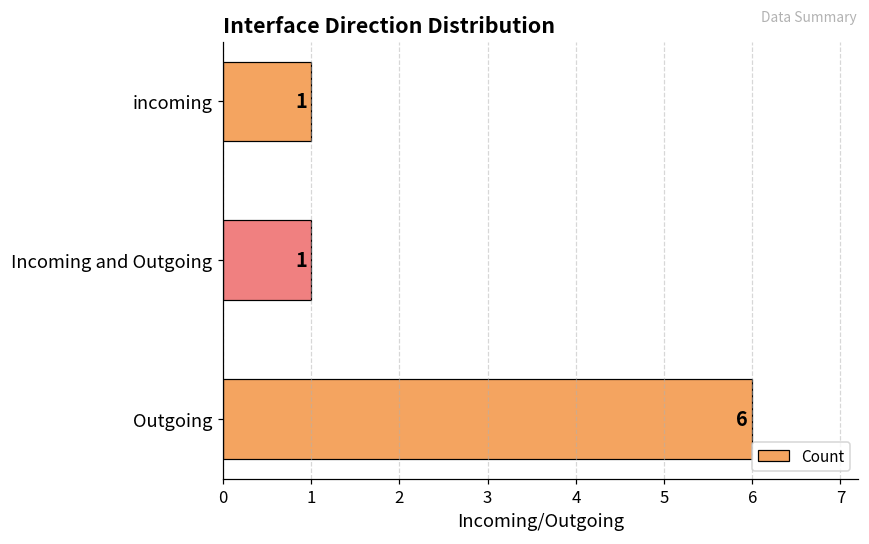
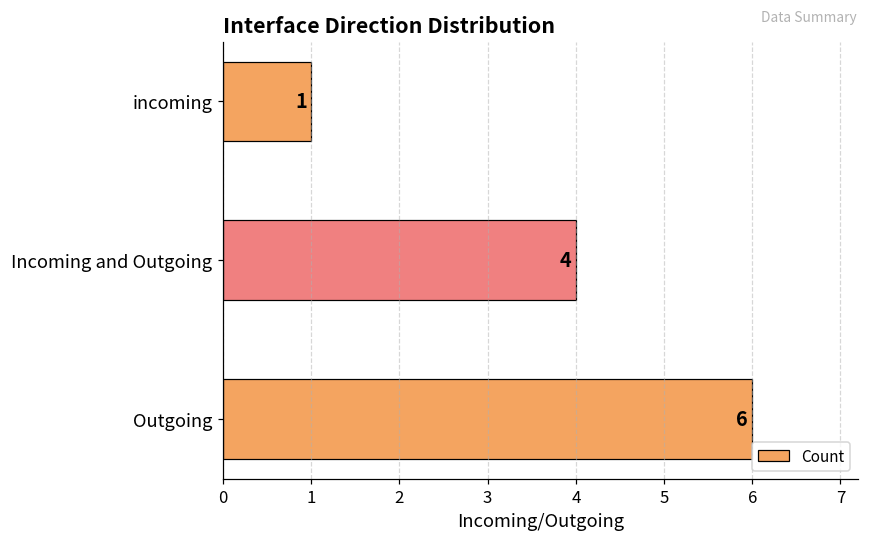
  {
    "incoming": 1,
-   "Incoming and Outgoing": 1,
+   "Incoming and Outgoing": 4,
    "Outgoing": 6
  }
